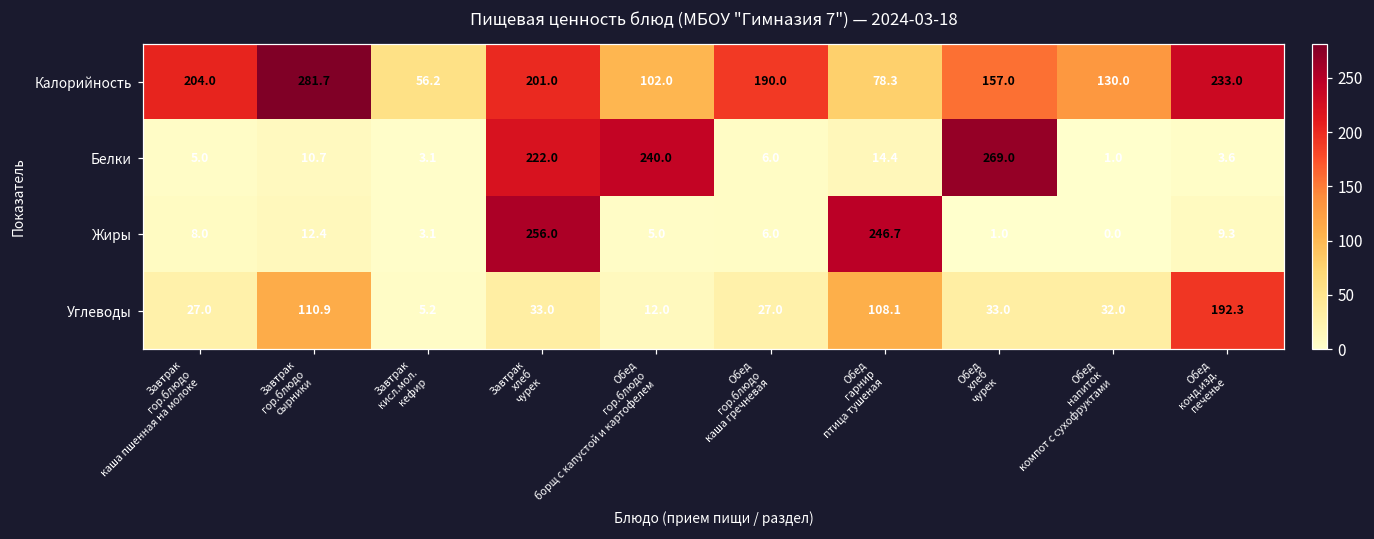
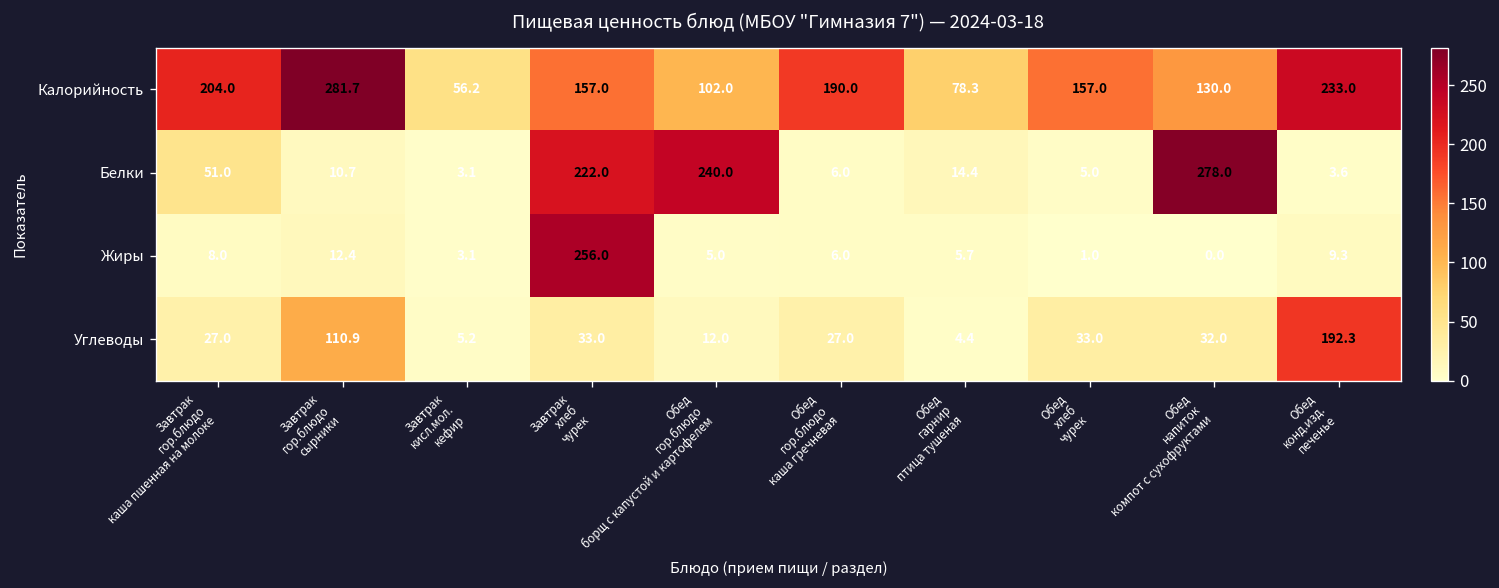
  {
    "Калорийность": {
      "Завтрак гор.блюдо каша пшенная на молоке": 204.0,
      "Завтрак гор.блюдо сырники": 281.7,
      "Завтрак кисл.мол. кефир": 56.2,
-     "Завтрак хлеб чурек": 201.0,
+     "Завтрак хлеб чурек": 157.0,
      "Обед гор.блюдо борщ с капустой и картофелем": 102.0,
      "Обед гор.блюдо каша гречневая": 190.0,
      "Обед гарнир птица тушеная": 78.3,
      "Обед хлеб чурек": 157.0,
      "Обед напиток компот с сухофруктами": 130.0,
      "Обед конд.изд. печенье": 233.0
    },
    "Белки": {
-     "Завтрак гор.блюдо каша пшенная на молоке": 5.0,
+     "Завтрак гор.блюдо каша пшенная на молоке": 51.0,
      "Завтрак гор.блюдо сырники": 10.7,
      "Завтрак кисл.мол. кефир": 3.1,
      "Завтрак хлеб чурек": 222.0,
      "Обед гор.блюдо борщ с капустой и картофелем": 240.0,
      "Обед гор.блюдо каша гречневая": 6.0,
      "Обед гарнир птица тушеная": 14.4,
-     "Обед хлеб чурек": 269.0,
-     "Обед напиток компот с сухофруктами": 1.0,
+     "Обед хлеб чурек": 5.0,
+     "Обед напиток компот с сухофруктами": 278.0,
      "Обед конд.изд. печенье": 3.6
    },
    "Жиры": {
      "Завтрак гор.блюдо каша пшенная на молоке": 8.0,
      "Завтрак гор.блюдо сырники": 12.4,
      "Завтрак кисл.мол. кефир": 3.1,
      "Завтрак хлеб чурек": 256.0,
      "Обед гор.блюдо борщ с капустой и картофелем": 5.0,
      "Обед гор.блюдо каша гречневая": 6.0,
-     "Обед гарнир птица тушеная": 246.7,
+     "Обед гарнир птица тушеная": 5.7,
      "Обед хлеб чурек": 1.0,
      "Обед напиток компот с сухофруктами": 0.0,
      "Обед конд.изд. печенье": 9.3
    },
    "Углеводы": {
      "Завтрак гор.блюдо каша пшенная на молоке": 27.0,
      "Завтрак гор.блюдо сырники": 110.9,
      "Завтрак кисл.мол. кефир": 5.2,
      "Завтрак хлеб чурек": 33.0,
      "Обед гор.блюдо борщ с капустой и картофелем": 12.0,
      "Обед гор.блюдо каша гречневая": 27.0,
-     "Обед гарнир птица тушеная": 108.1,
+     "Обед гарнир птица тушеная": 4.4,
      "Обед хлеб чурек": 33.0,
      "Обед напиток компот с сухофруктами": 32.0,
      "Обед конд.изд. печенье": 192.3
    }
  }
